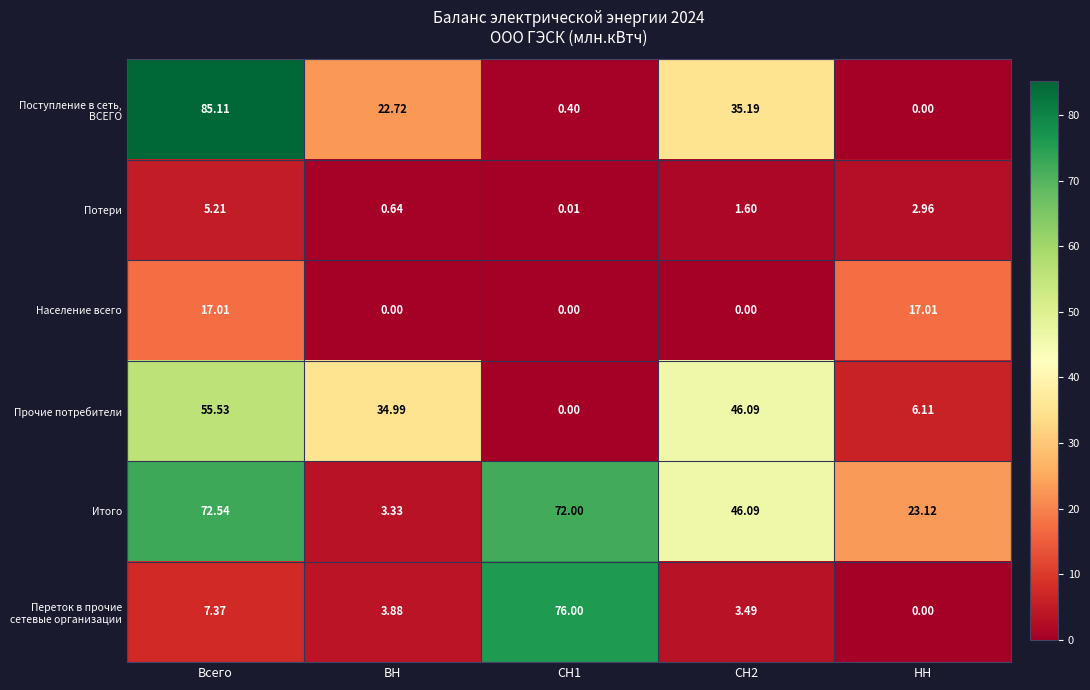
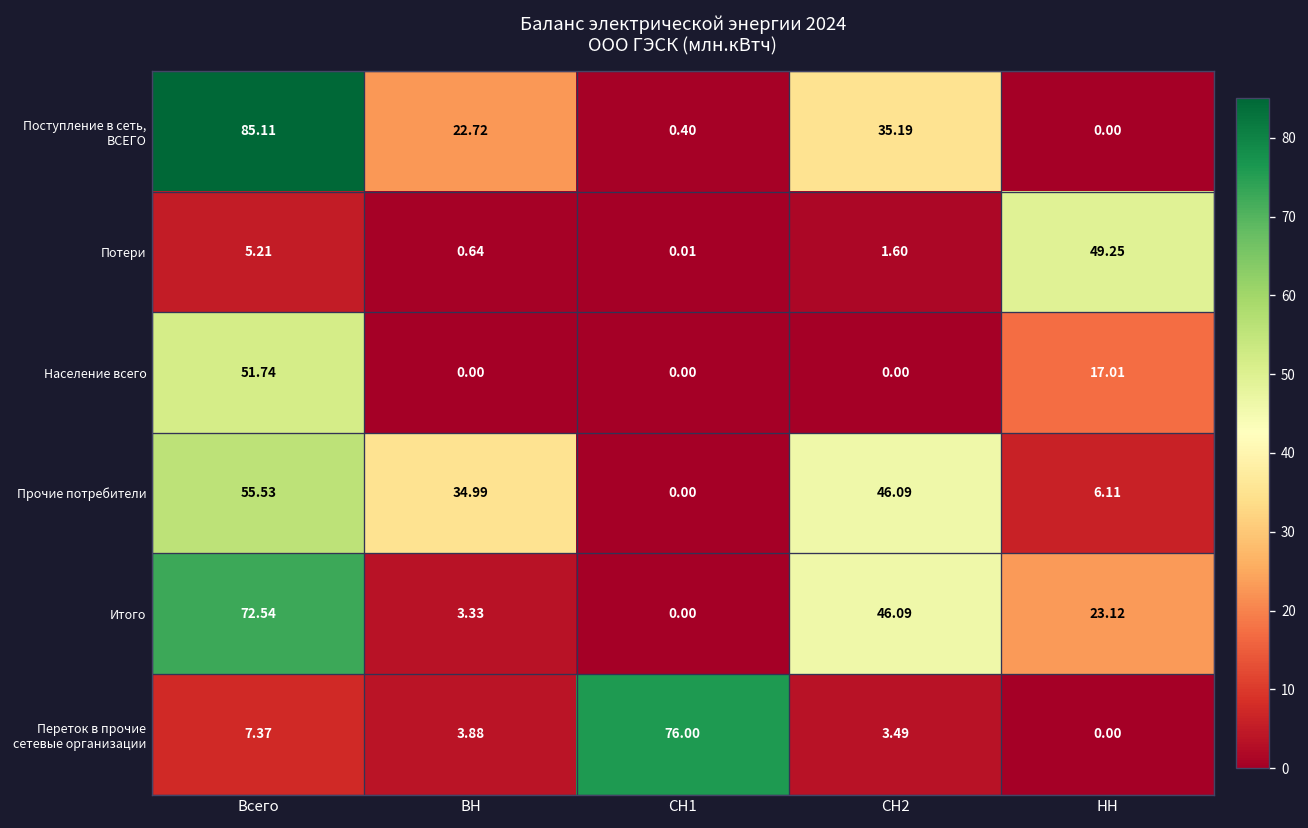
  {
    "Поступление в сеть, ВСЕГО": {
      "Всего": 85.11,
      "ВН": 22.72,
      "СН1": 0.40,
      "СН2": 35.19,
      "НН": 0.00
    },
    "Потери": {
      "Всего": 5.21,
      "ВН": 0.64,
      "СН1": 0.01,
      "СН2": 1.60,
-     "НН": 2.96
+     "НН": 49.25
    },
    "Население всего": {
-     "Всего": 17.01,
+     "Всего": 51.74,
      "ВН": 0.00,
      "СН1": 0.00,
      "СН2": 0.00,
      "НН": 17.01
    },
    "Прочие потребители": {
      "Всего": 55.53,
      "ВН": 34.99,
      "СН1": 0.00,
      "СН2": 46.09,
      "НН": 6.11
    },
    "Итого": {
      "Всего": 72.54,
      "ВН": 3.33,
-     "СН1": 72.00,
+     "СН1": 0.00,
      "СН2": 46.09,
      "НН": 23.12
    },
    "Переток в прочие сетевые организации": {
      "Всего": 7.37,
      "ВН": 3.88,
      "СН1": 76.00,
      "СН2": 3.49,
      "НН": 0.00
    }
  }
